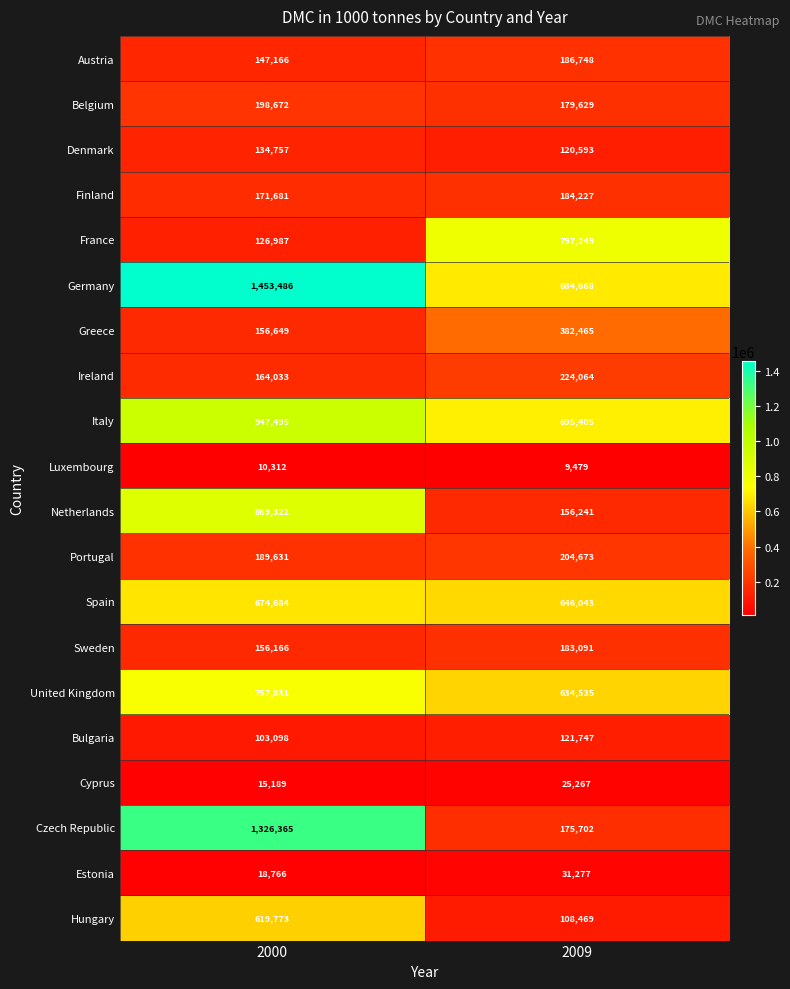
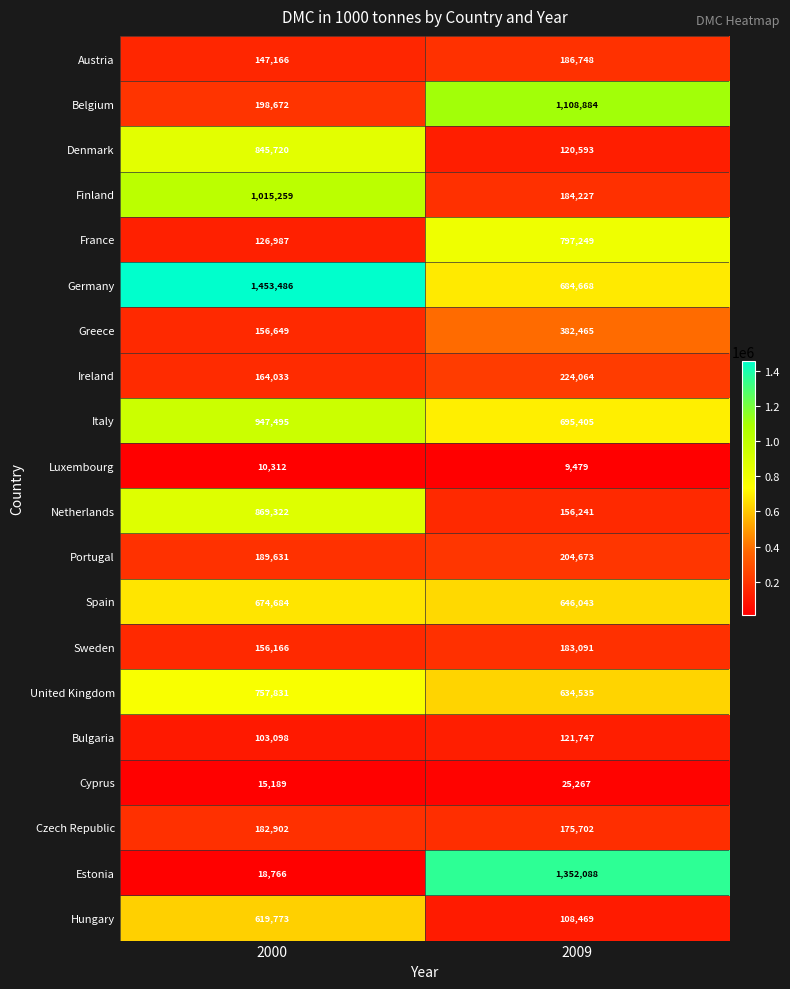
  {
    "Austria": {
      "2000": "147,166",
      "2009": "186,748"
    },
    "Belgium": {
      "2000": "198,672",
-     "2009": "179,629"
+     "2009": "1,108,884"
    },
    "Denmark": {
-     "2000": "134,757",
+     "2000": "845,720",
      "2009": "120,593"
    },
    "Finland": {
-     "2000": "171,681",
+     "2000": "1,015,259",
      "2009": "184,227"
    },
    "France": {
      "2000": "126,987",
      "2009": "797,249"
    },
    "Germany": {
      "2000": "1,453,486",
      "2009": "684,668"
    },
    "Greece": {
      "2000": "156,649",
      "2009": "382,465"
    },
    "Ireland": {
      "2000": "164,033",
      "2009": "224,064"
    },
    "Italy": {
      "2000": "947,495",
      "2009": "695,405"
    },
    "Luxembourg": {
      "2000": "10,312",
      "2009": "9,479"
    },
    "Netherlands": {
      "2000": "869,322",
      "2009": "156,241"
    },
    "Portugal": {
      "2000": "189,631",
      "2009": "204,673"
    },
    "Spain": {
      "2000": "674,684",
      "2009": "646,043"
    },
    "Sweden": {
      "2000": "156,166",
      "2009": "183,091"
    },
    "United Kingdom": {
      "2000": "757,831",
      "2009": "634,535"
    },
    "Bulgaria": {
      "2000": "103,098",
      "2009": "121,747"
    },
    "Cyprus": {
      "2000": "15,189",
      "2009": "25,267"
    },
    "Czech Republic": {
-     "2000": "1,326,365",
+     "2000": "182,902",
      "2009": "175,702"
    },
    "Estonia": {
      "2000": "18,766",
-     "2009": "31,277"
+     "2009": "1,352,088"
    },
    "Hungary": {
      "2000": "619,773",
      "2009": "108,469"
    }
  }
